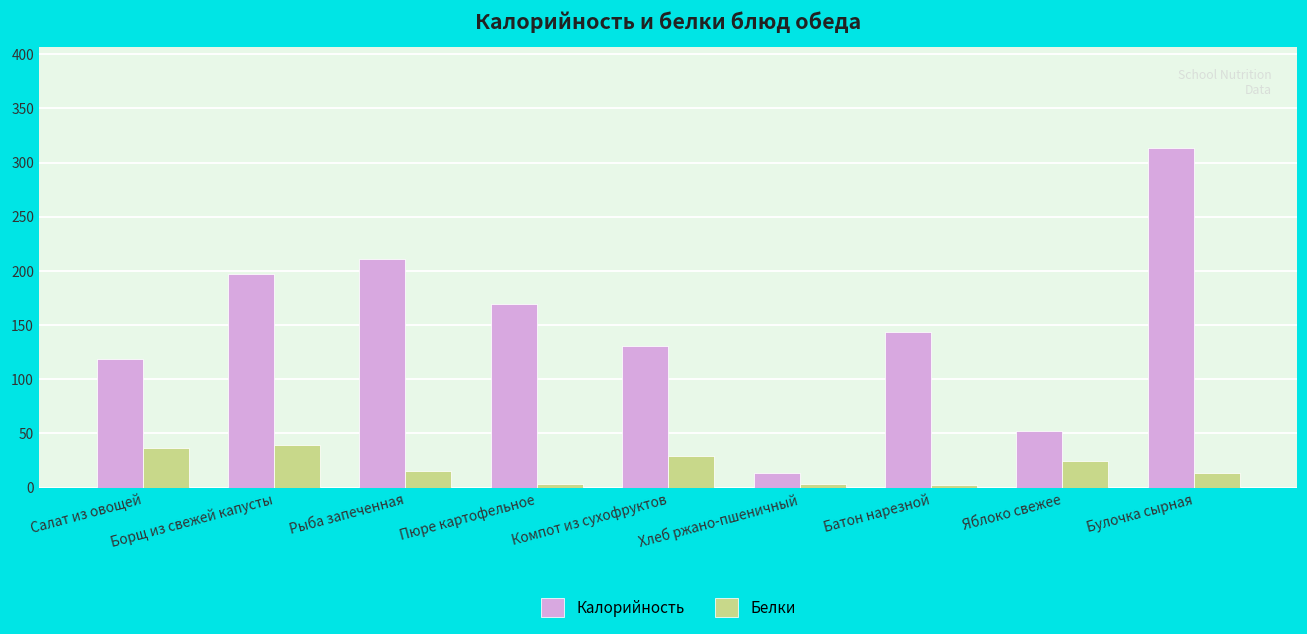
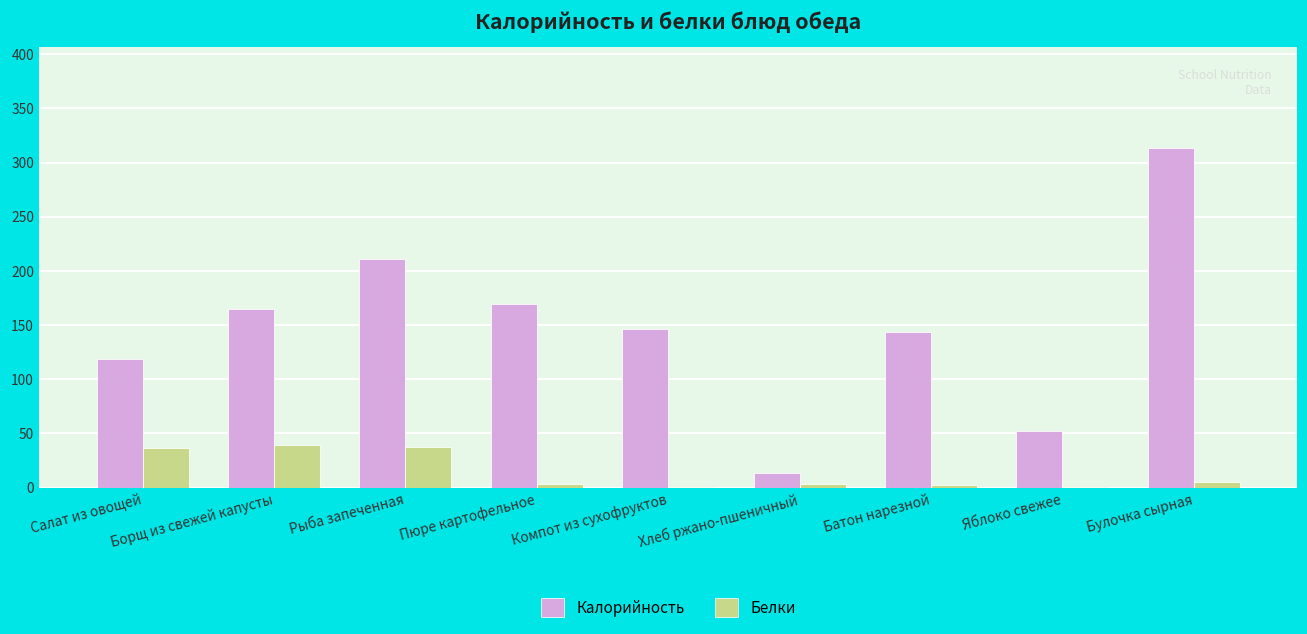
  {
    "Калорийность": {
      "Салат из овощей": 120,
-     "Борщ из свежей капусты": 200,
+     "Борщ из свежей капусты": 170,
      "Рыба запеченная": 210,
      "Пюре картофельное": 170,
-     "Компот из сухофруктов": 130,
+     "Компот из сухофруктов": 150,
      "Хлеб ржано-пшеничный": 10,
      "Батон нарезной": 140,
      "Яблоко свежее": 50,
      "Булочка сырная": 310
    },
    "Белки": {
      "Салат из овощей": 40,
      "Борщ из свежей капусты": 40,
-     "Рыба запеченная": 20,
+     "Рыба запеченная": 40,
      "Пюре картофельное": 0,
-     "Компот из сухофруктов": 30,
+     "Компот из сухофруктов": 0,
      "Хлеб ржано-пшеничный": 0,
-     "Яблоко свежее": 20,
-     "Булочка сырная": 10
+     "Яблоко свежее": 0,
+     "Булочка сырная": 0
    }
  }
